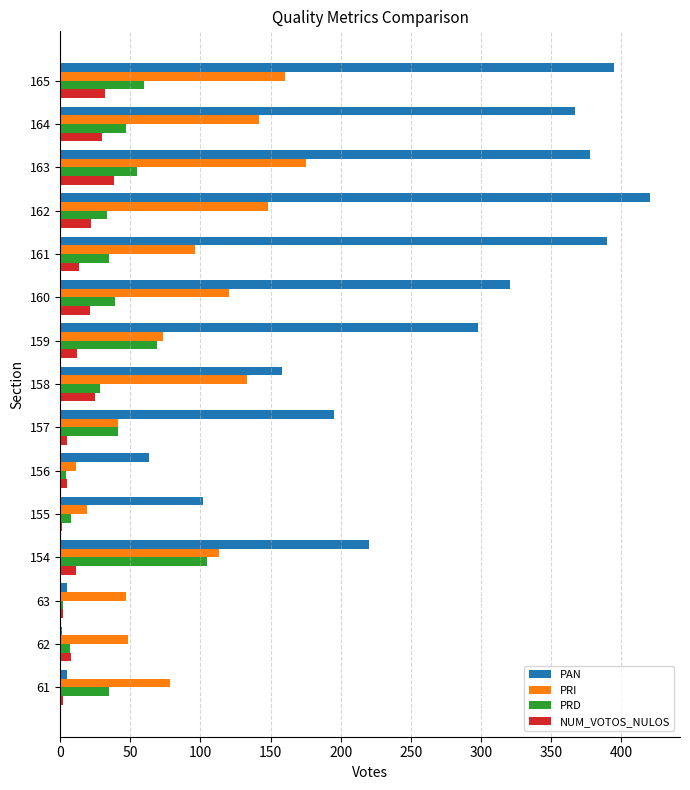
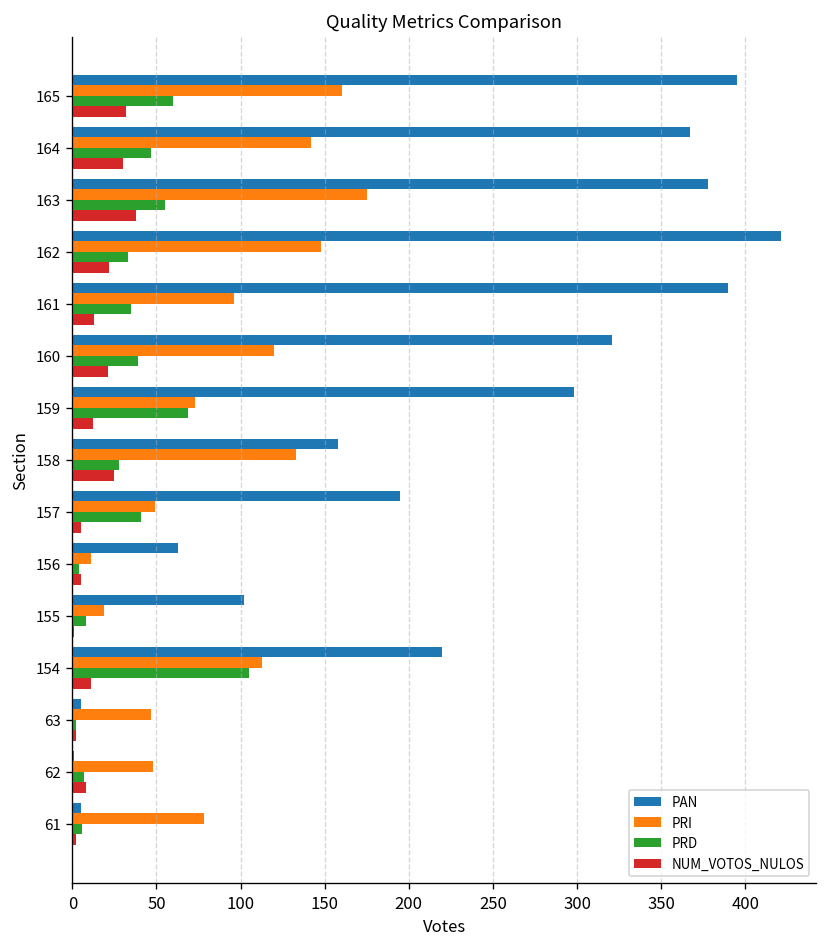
  {
    "PAN": {
      "165": 395,
      "164": 367,
      "163": 378,
      "162": 421,
      "161": 390,
      "160": 321,
      "159": 298,
      "158": 158,
      "157": 195,
      "156": 63,
      "155": 102,
      "154": 220,
      "63": 5,
      "61": 5
    },
    "PRI": {
      "165": 160,
      "164": 142,
      "163": 175,
      "162": 148,
      "161": 96,
      "160": 120,
      "159": 73,
      "158": 133,
-     "157": 41,
+     "157": 49,
      "156": 11,
      "155": 19,
      "154": 113,
      "63": 47,
      "62": 48,
      "61": 78
    },
    "PRD": {
      "165": 60,
      "164": 47,
      "163": 55,
      "162": 33,
      "161": 35,
      "160": 39,
      "159": 69,
      "158": 28,
      "157": 41,
      "156": 4,
      "155": 8,
      "154": 105,
      "63": 2,
      "62": 7,
-     "61": 35
+     "61": 6
    },
    "NUM_VOTOS_NULOS": {
      "165": 32,
      "164": 30,
      "163": 38,
      "162": 22,
      "161": 13,
      "160": 21,
      "159": 12,
      "158": 25,
      "157": 5,
      "156": 5,
      "154": 11,
      "63": 2,
      "62": 8,
      "61": 2
    }
  }
